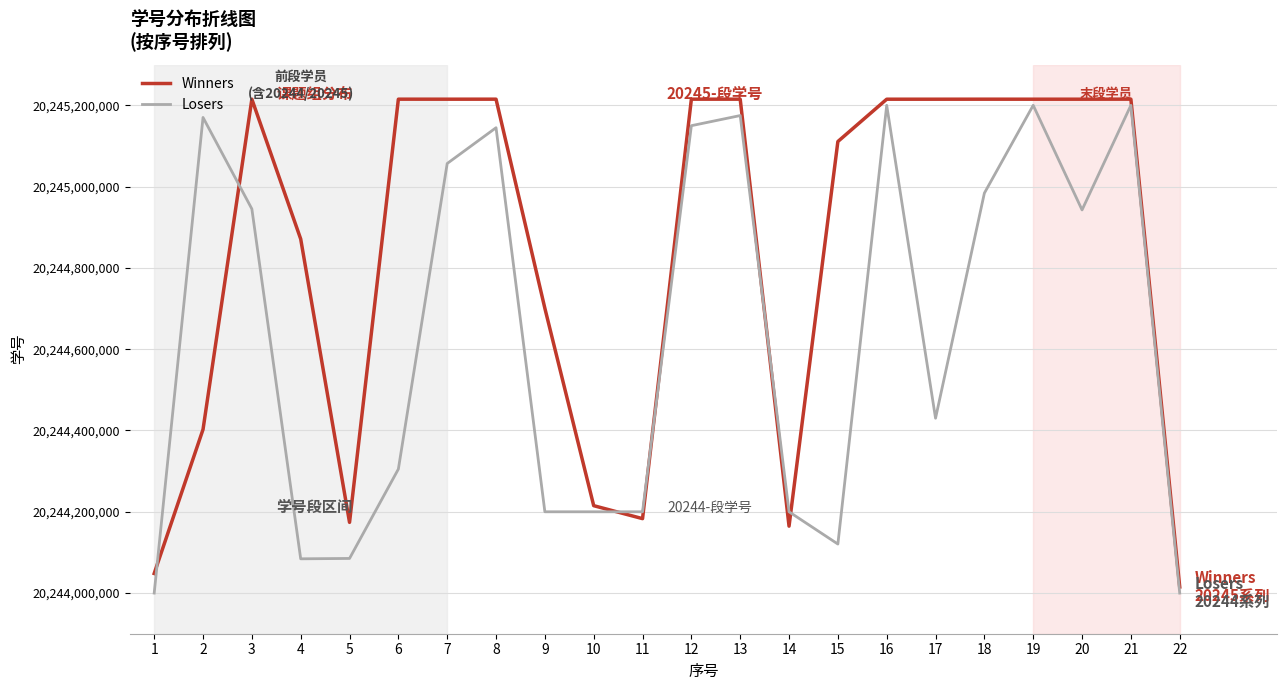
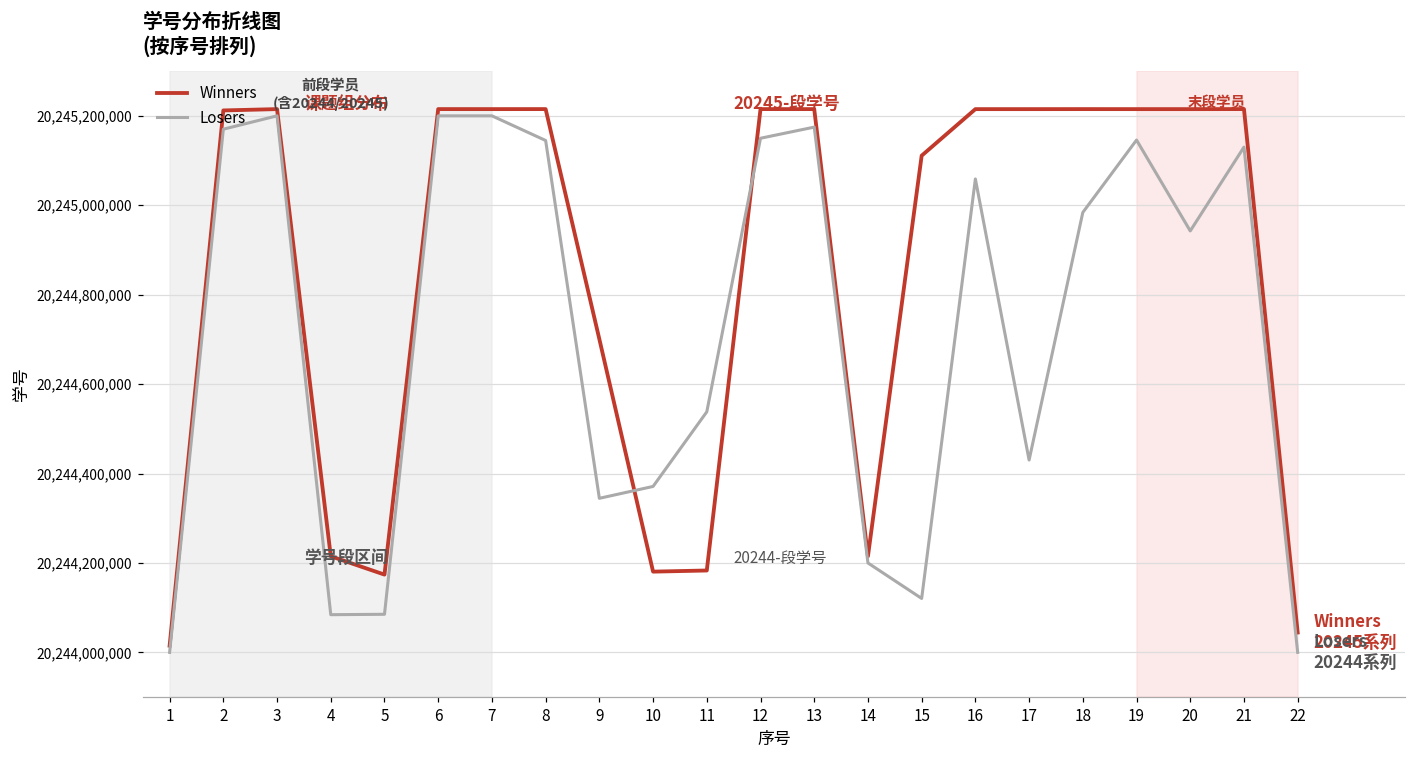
  {
    "Winners": {
-     "1": "20,244,050,000",
-     "2": "20,244,400,000",
-     "4": "20,244,870,000",
+     "1": "20,244,020,000",
+     "2": "20,245,210,000",
+     "4": "20,244,220,000",
      "5": "20,244,170,000",
      "6": "20,245,220,000",
      "7": "20,245,220,000",
      "8": "20,245,220,000",
      "9": "20,244,700,000",
-     "10": "20,244,220,000",
-     "14": "20,244,160,000",
+     "10": "20,244,180,000",
+     "14": "20,244,220,000",
      "15": "20,245,110,000",
      "16": "20,245,220,000",
      "17": "20,245,220,000",
      "18": "20,245,220,000",
      "19": "20,245,220,000",
      "20": "20,245,220,000",
      "21": "20,245,220,000",
-     "22": "20,244,020,000"
+     "22": "20,244,040,000"
    },
    "Losers": {
      "1": "20,244,000,000",
      "2": "20,245,170,000",
-     "3": "20,244,950,000",
+     "3": "20,245,200,000",
      "4": "20,244,080,000",
      "5": "20,244,090,000",
-     "6": "20,244,310,000",
-     "7": "20,245,060,000",
+     "6": "20,245,200,000",
+     "7": "20,245,200,000",
      "8": "20,245,140,000",
-     "9": "20,244,200,000",
-     "10": "20,244,200,000",
-     "11": "20,244,200,000",
+     "9": "20,244,340,000",
+     "10": "20,244,370,000",
+     "11": "20,244,540,000",
      "12": "20,245,150,000",
      "13": "20,245,170,000",
      "14": "20,244,200,000",
      "15": "20,244,120,000",
-     "16": "20,245,200,000",
+     "16": "20,245,060,000",
      "17": "20,244,430,000",
      "18": "20,244,980,000",
-     "19": "20,245,200,000",
+     "19": "20,245,150,000",
      "20": "20,244,940,000",
-     "21": "20,245,200,000"
+     "21": "20,245,130,000"
    }
  }
